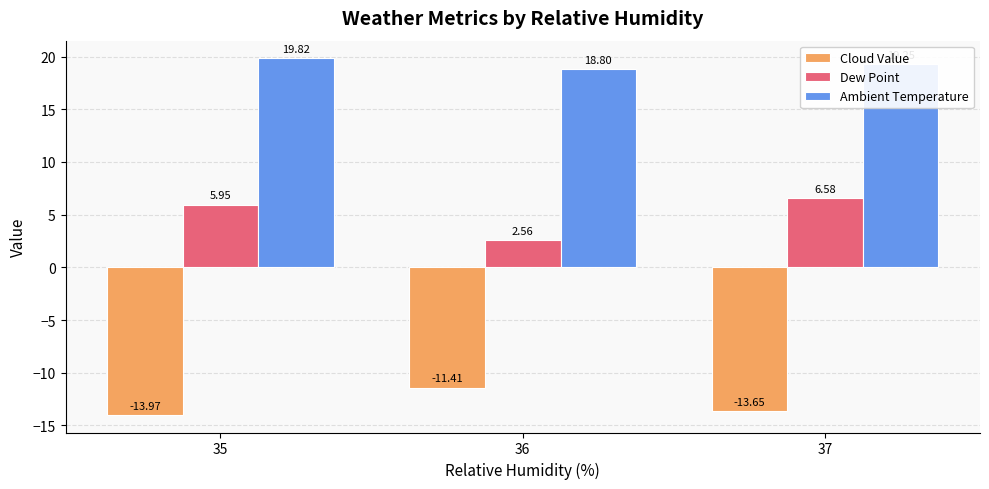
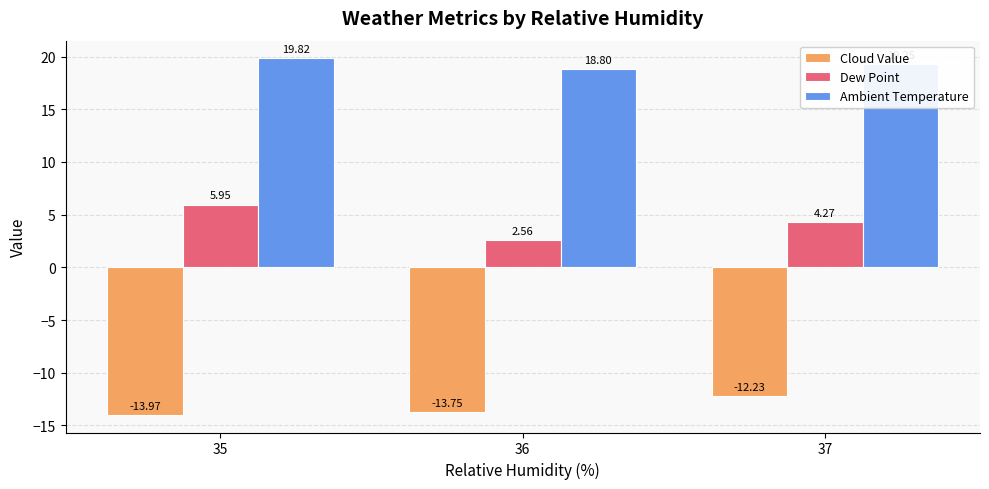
  {
    "Cloud Value": {
      "35": -13.97,
-     "36": -11.41,
-     "37": -13.65
+     "36": -13.75,
+     "37": -12.23
    },
    "Dew Point": {
      "35": 5.95,
      "36": 2.56,
-     "37": 6.58
+     "37": 4.27
    },
    "Ambient Temperature": {
      "35": 19.82,
      "36": 18.80
    }
  }
